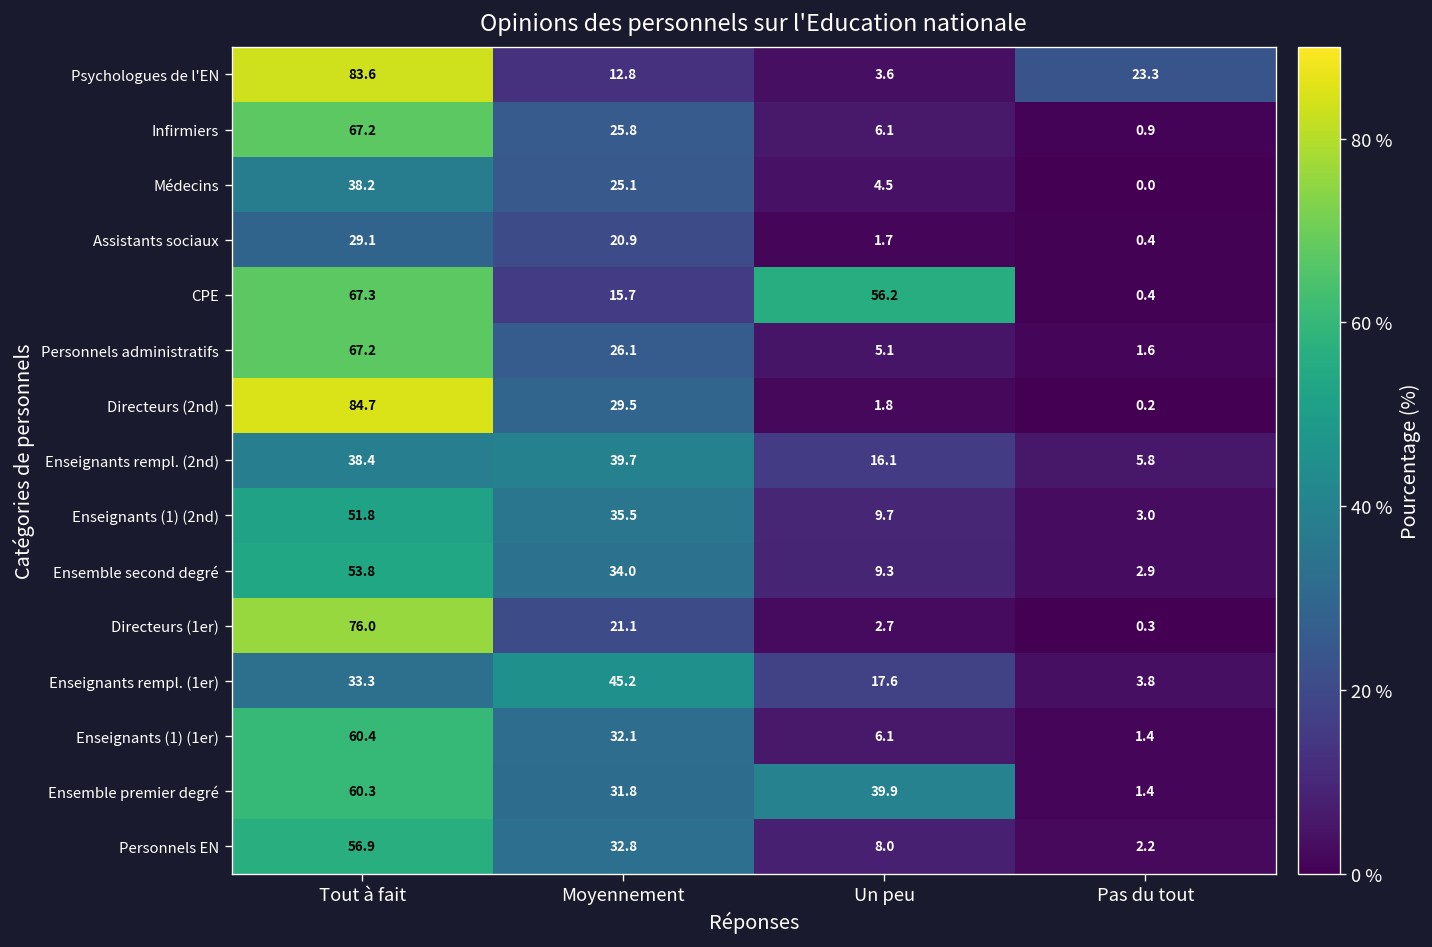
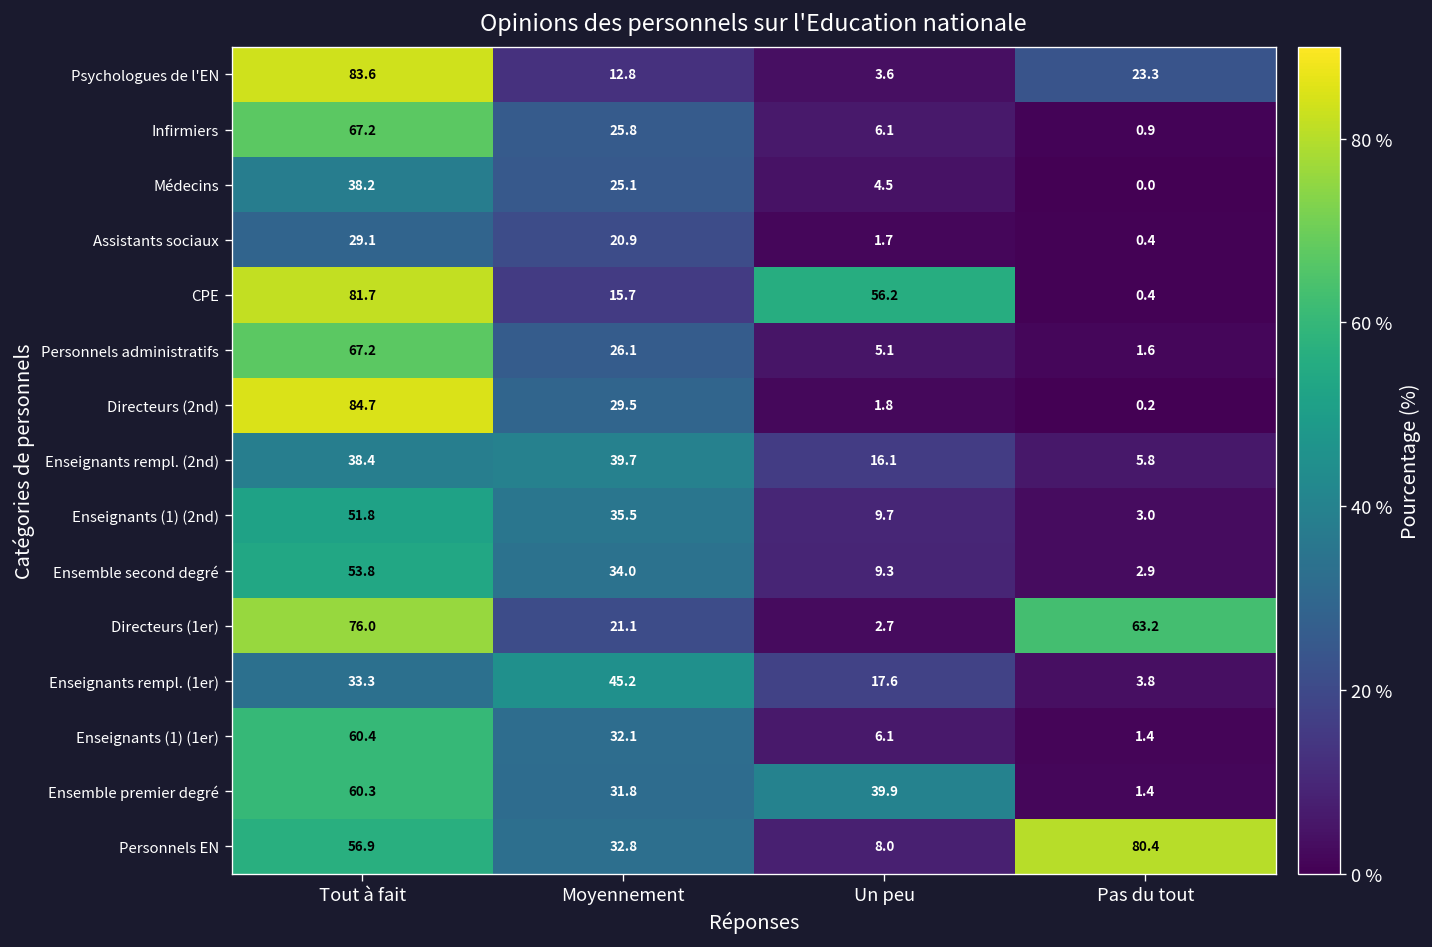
  {
    "Psychologues de l'EN": {
      "Tout à fait": 83.6,
      "Moyennement": 12.8,
      "Un peu": 3.6,
      "Pas du tout": 23.3
    },
    "Infirmiers": {
      "Tout à fait": 67.2,
      "Moyennement": 25.8,
      "Un peu": 6.1,
      "Pas du tout": 0.9
    },
    "Médecins": {
      "Tout à fait": 38.2,
      "Moyennement": 25.1,
      "Un peu": 4.5,
      "Pas du tout": 0.0
    },
    "Assistants sociaux": {
      "Tout à fait": 29.1,
      "Moyennement": 20.9,
      "Un peu": 1.7,
      "Pas du tout": 0.4
    },
    "CPE": {
-     "Tout à fait": 67.3,
+     "Tout à fait": 81.7,
      "Moyennement": 15.7,
      "Un peu": 56.2,
      "Pas du tout": 0.4
    },
    "Personnels administratifs": {
      "Tout à fait": 67.2,
      "Moyennement": 26.1,
      "Un peu": 5.1,
      "Pas du tout": 1.6
    },
    "Directeurs (2nd)": {
      "Tout à fait": 84.7,
      "Moyennement": 29.5,
      "Un peu": 1.8,
      "Pas du tout": 0.2
    },
    "Enseignants rempl. (2nd)": {
      "Tout à fait": 38.4,
      "Moyennement": 39.7,
      "Un peu": 16.1,
      "Pas du tout": 5.8
    },
    "Enseignants (1) (2nd)": {
      "Tout à fait": 51.8,
      "Moyennement": 35.5,
      "Un peu": 9.7,
      "Pas du tout": 3.0
    },
    "Ensemble second degré": {
      "Tout à fait": 53.8,
      "Moyennement": 34.0,
      "Un peu": 9.3,
      "Pas du tout": 2.9
    },
    "Directeurs (1er)": {
      "Tout à fait": 76.0,
      "Moyennement": 21.1,
      "Un peu": 2.7,
-     "Pas du tout": 0.3
+     "Pas du tout": 63.2
    },
    "Enseignants rempl. (1er)": {
      "Tout à fait": 33.3,
      "Moyennement": 45.2,
      "Un peu": 17.6,
      "Pas du tout": 3.8
    },
    "Enseignants (1) (1er)": {
      "Tout à fait": 60.4,
      "Moyennement": 32.1,
      "Un peu": 6.1,
      "Pas du tout": 1.4
    },
    "Ensemble premier degré": {
      "Tout à fait": 60.3,
      "Moyennement": 31.8,
      "Un peu": 39.9,
      "Pas du tout": 1.4
    },
    "Personnels EN": {
      "Tout à fait": 56.9,
      "Moyennement": 32.8,
      "Un peu": 8.0,
-     "Pas du tout": 2.2
+     "Pas du tout": 80.4
    }
  }
